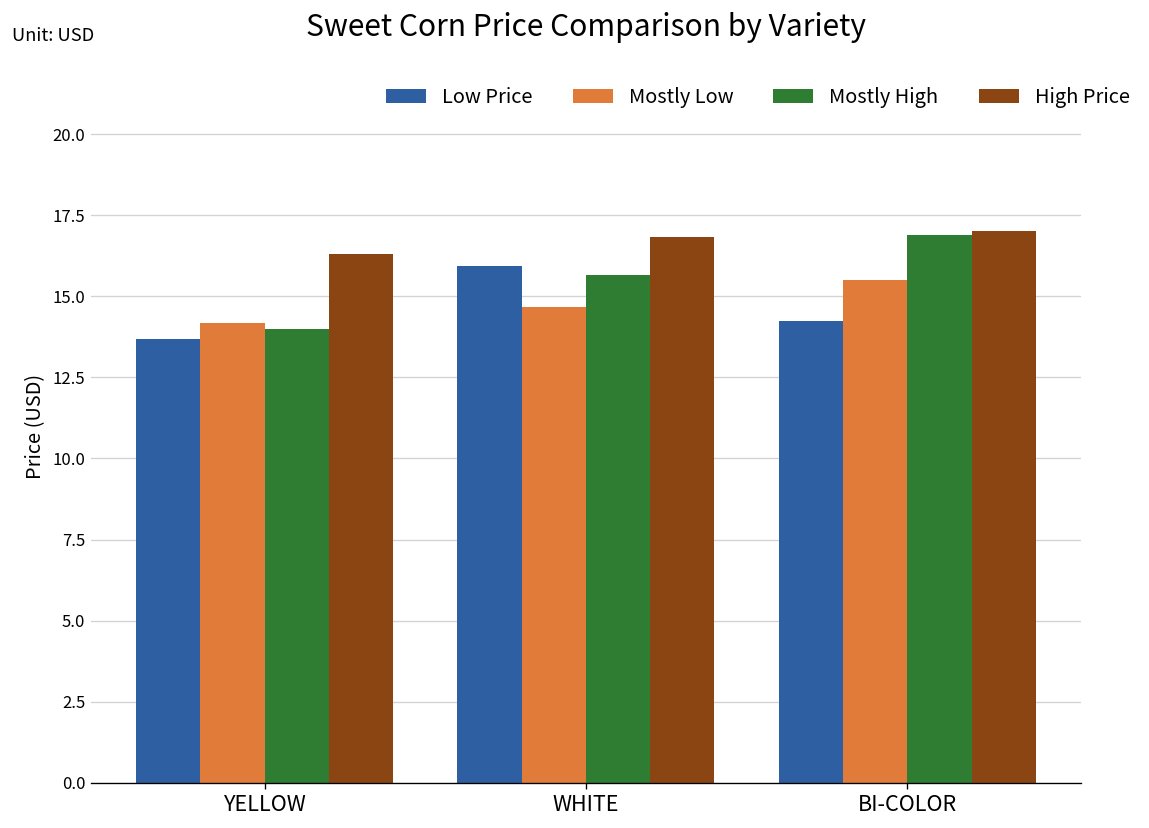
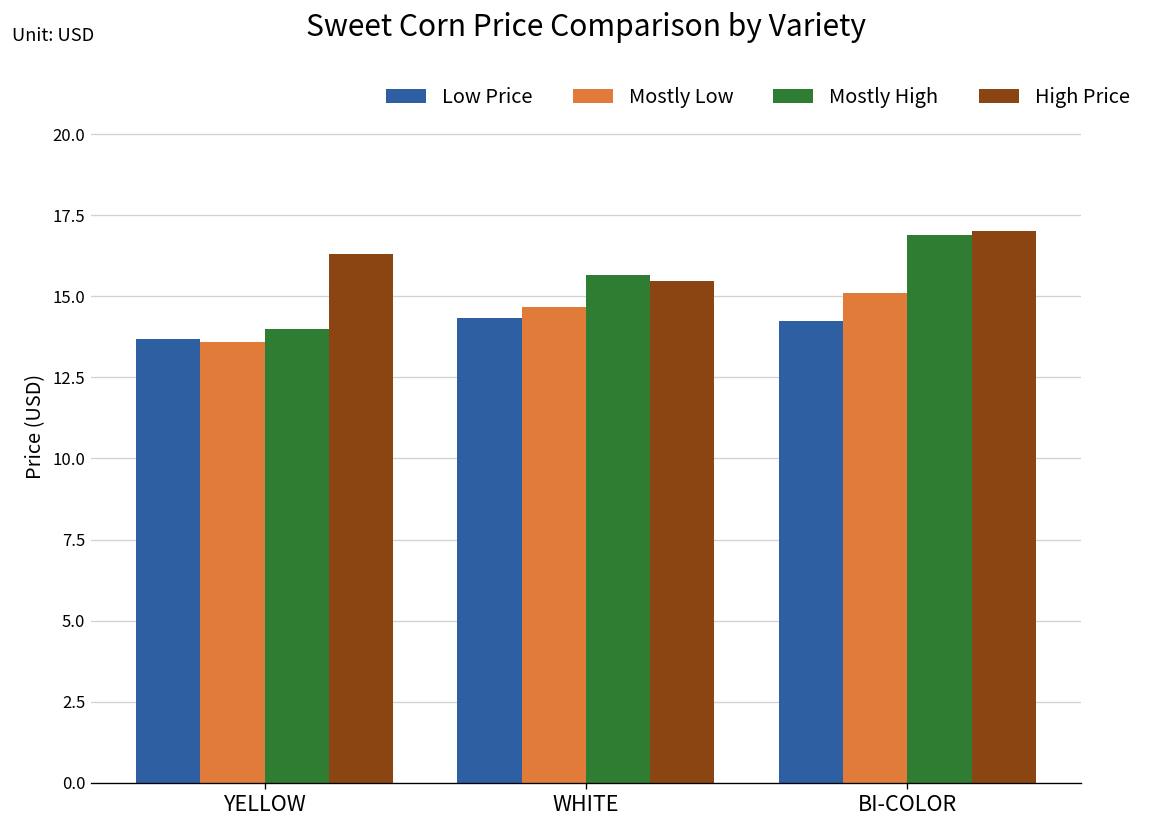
  {
    "Low Price": {
      "YELLOW": 13.7,
-     "WHITE": 16.0,
+     "WHITE": 14.3,
      "BI-COLOR": 14.3
    },
    "Mostly Low": {
-     "YELLOW": 14.2,
+     "YELLOW": 13.6,
      "WHITE": 14.7,
-     "BI-COLOR": 15.5
+     "BI-COLOR": 15.1
    },
    "Mostly High": {
      "YELLOW": 14.0,
      "WHITE": 15.7,
      "BI-COLOR": 16.9
    },
    "High Price": {
      "YELLOW": 16.3,
-     "WHITE": 16.8,
+     "WHITE": 15.5,
      "BI-COLOR": 17.0
    }
  }
